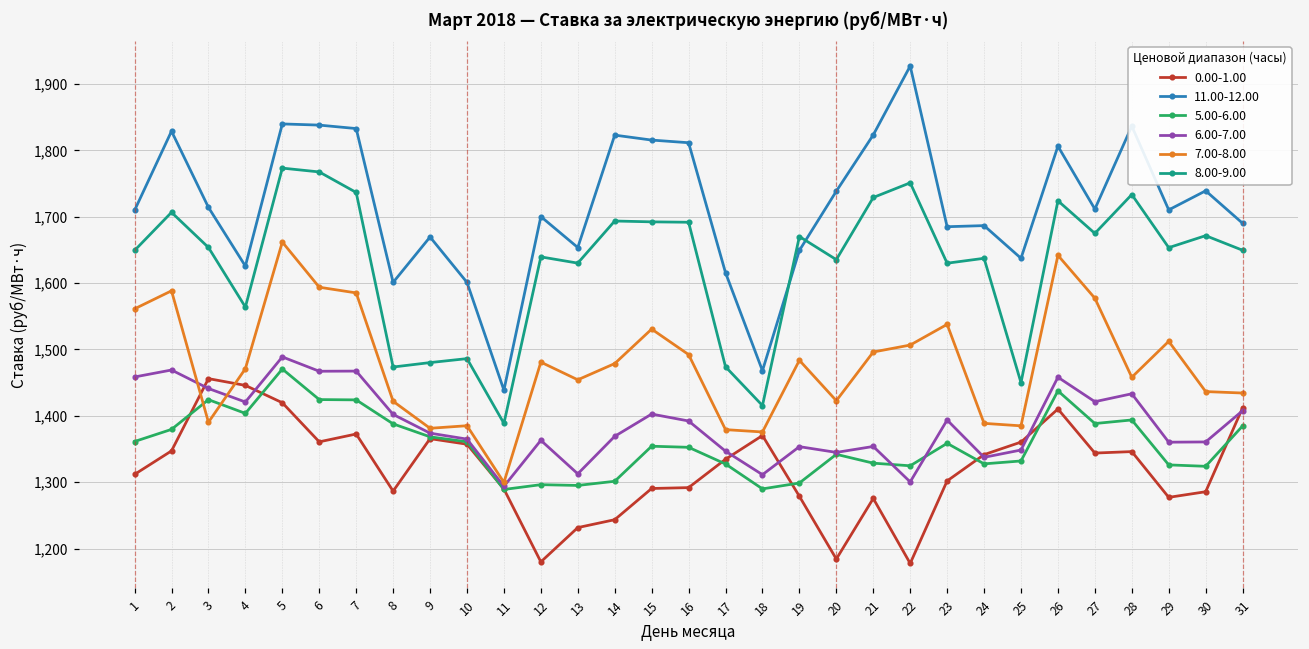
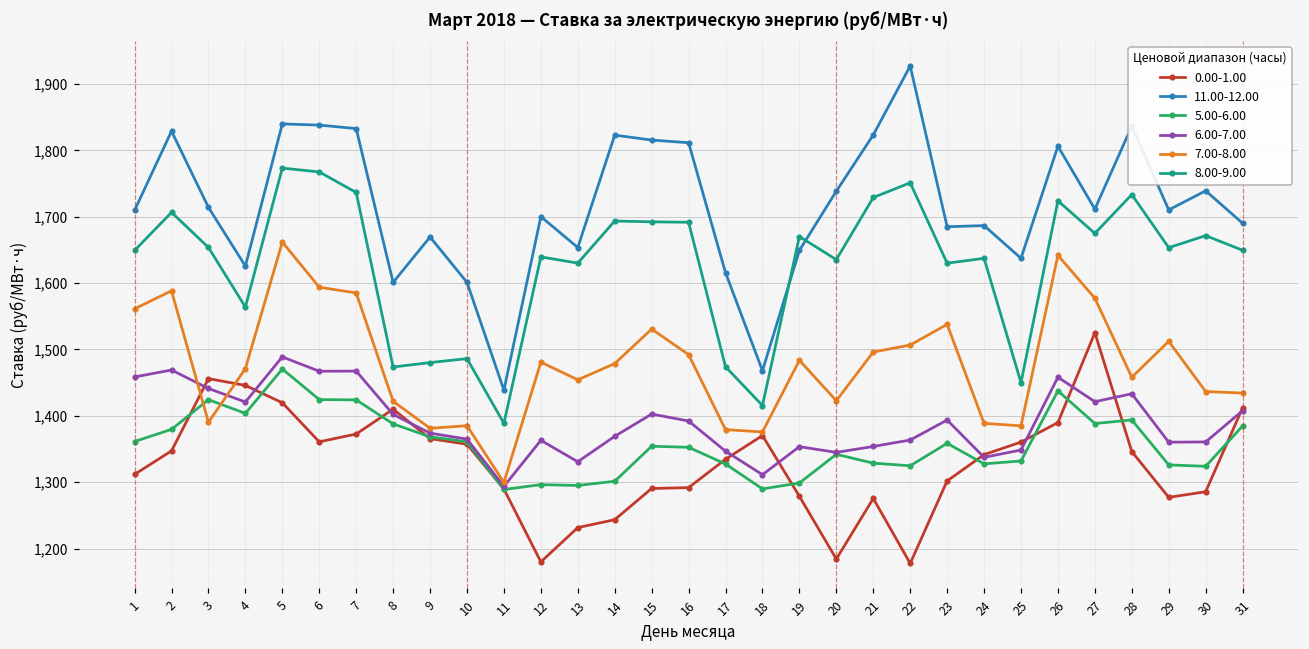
  {
    "0.00-1.00": {
      "1": "1,310",
      "2": "1,350",
      "3": "1,460",
      "4": "1,450",
      "5": "1,420",
      "6": "1,360",
      "7": "1,370",
-     "8": "1,290",
+     "8": "1,410",
      "12": "1,180",
      "13": "1,230",
      "14": "1,240",
      "15": "1,290",
      "16": "1,290",
      "17": "1,330",
      "18": "1,370",
      "19": "1,280",
      "20": "1,180",
      "21": "1,280",
      "22": "1,180",
      "23": "1,300",
      "25": "1,360",
-     "26": "1,410",
-     "27": "1,340",
+     "26": "1,390",
+     "27": "1,530",
      "28": "1,350",
      "29": "1,280",
      "30": "1,290",
      "31": "1,410"
    },
    "11.00-12.00": {
      "1": "1,710",
      "2": "1,830",
      "3": "1,710",
      "4": "1,630",
      "5": "1,840",
      "6": "1,840",
      "7": "1,830",
      "8": "1,600",
      "9": "1,670",
      "10": "1,600",
      "11": "1,440",
      "12": "1,700",
      "13": "1,650",
      "14": "1,820",
      "15": "1,820",
      "16": "1,810",
      "17": "1,620",
      "18": "1,470",
      "19": "1,650",
      "20": "1,740",
      "21": "1,820",
      "22": "1,930",
      "23": "1,690",
      "24": "1,690",
      "25": "1,640",
      "26": "1,810",
      "27": "1,710",
      "29": "1,710",
      "30": "1,740",
      "31": "1,690"
    },
    "6.00-7.00": {
      "1": "1,460",
      "2": "1,470",
      "3": "1,440",
      "4": "1,420",
      "5": "1,490",
      "6": "1,470",
      "7": "1,470",
      "8": "1,400",
      "9": "1,370",
      "12": "1,360",
-     "13": "1,310",
+     "13": "1,330",
      "14": "1,370",
      "15": "1,400",
      "16": "1,390",
      "17": "1,350",
      "18": "1,310",
      "19": "1,350",
      "21": "1,350",
-     "22": "1,300",
+     "22": "1,360",
      "23": "1,390",
      "25": "1,350",
      "26": "1,460",
      "27": "1,420",
      "28": "1,430",
      "29": "1,360",
      "30": "1,360",
      "31": "1,410"
    },
    "7.00-8.00": {
      "1": "1,560",
      "2": "1,590",
      "3": "1,390",
      "4": "1,470",
      "5": "1,660",
      "6": "1,590",
      "7": "1,590",
      "8": "1,420",
      "9": "1,380",
      "10": "1,390",
      "11": "1,300",
      "12": "1,480",
      "13": "1,450",
      "14": "1,480",
      "15": "1,530",
      "16": "1,490",
      "17": "1,380",
      "18": "1,380",
      "19": "1,480",
      "20": "1,420",
      "21": "1,500",
      "22": "1,510",
      "23": "1,540",
      "24": "1,390",
      "25": "1,380",
      "26": "1,640",
      "27": "1,580",
      "28": "1,460",
      "29": "1,510",
      "30": "1,440",
      "31": "1,430"
    }
  }
